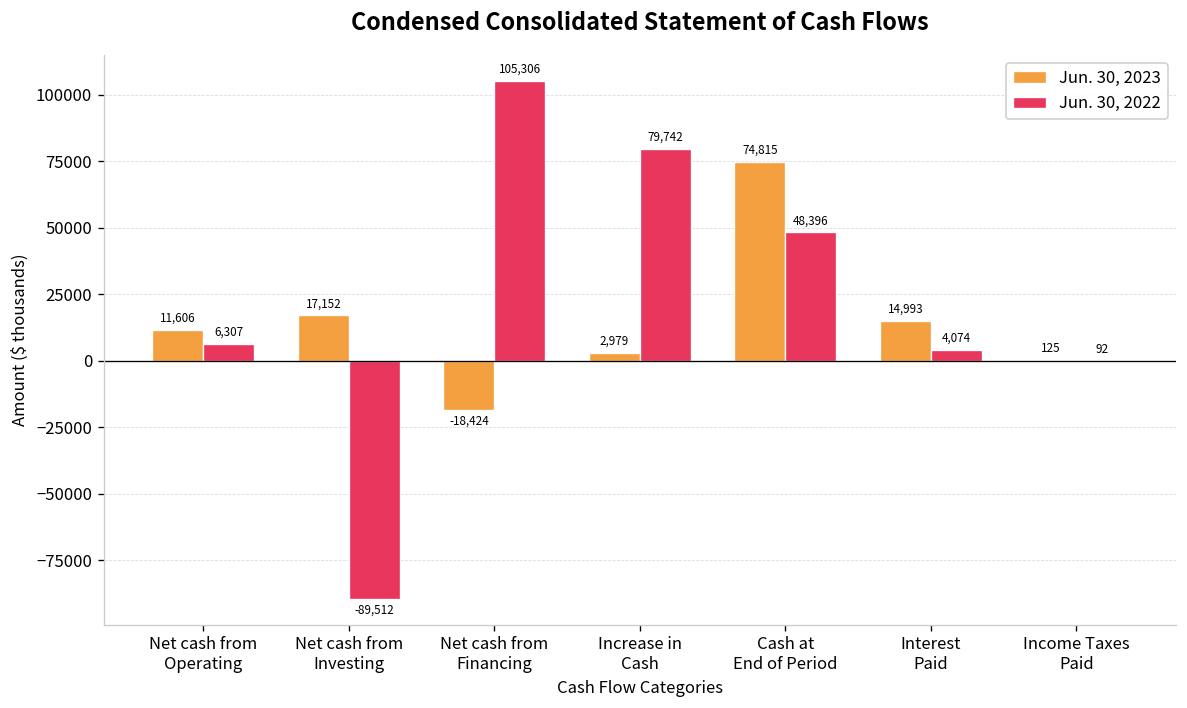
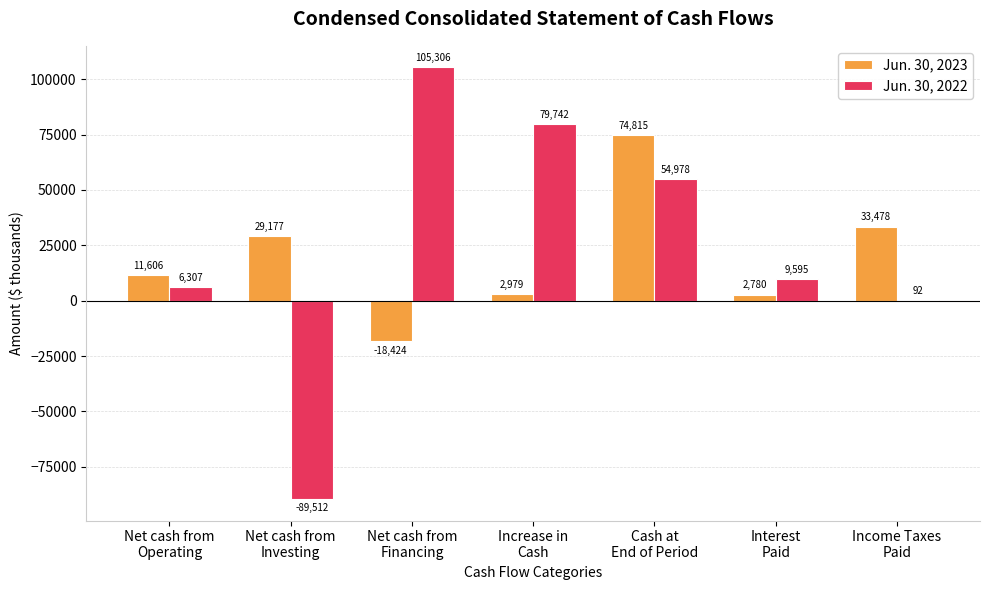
  {
    "Jun. 30, 2023": {
      "Net cash from Operating": "11,606",
-     "Net cash from Investing": "17,152",
+     "Net cash from Investing": "29,177",
      "Net cash from Financing": "-18,424",
      "Increase in Cash": "2,979",
      "Cash at End of Period": "74,815",
-     "Interest Paid": "14,993",
-     "Income Taxes Paid": "125"
+     "Interest Paid": "2,780",
+     "Income Taxes Paid": "33,478"
    },
    "Jun. 30, 2022": {
      "Net cash from Operating": "6,307",
      "Net cash from Investing": "-89,512",
      "Net cash from Financing": "105,306",
      "Increase in Cash": "79,742",
-     "Cash at End of Period": "48,396",
-     "Interest Paid": "4,074",
+     "Cash at End of Period": "54,978",
+     "Interest Paid": "9,595",
      "Income Taxes Paid": "92"
    }
  }
